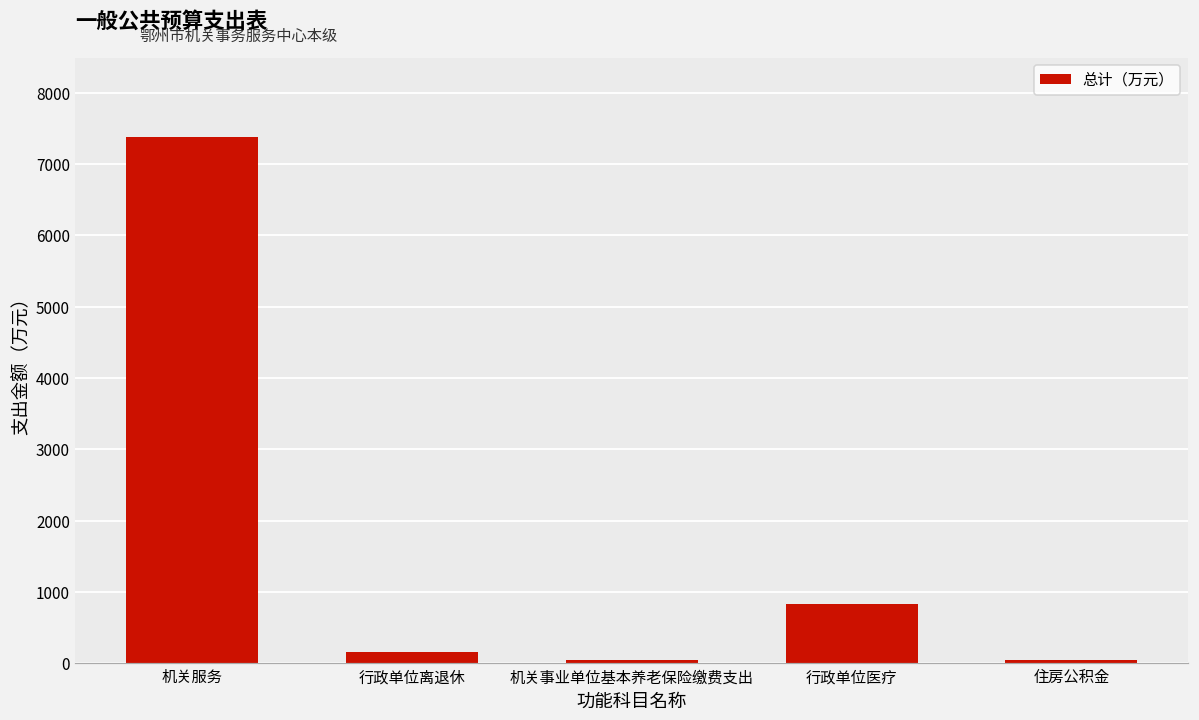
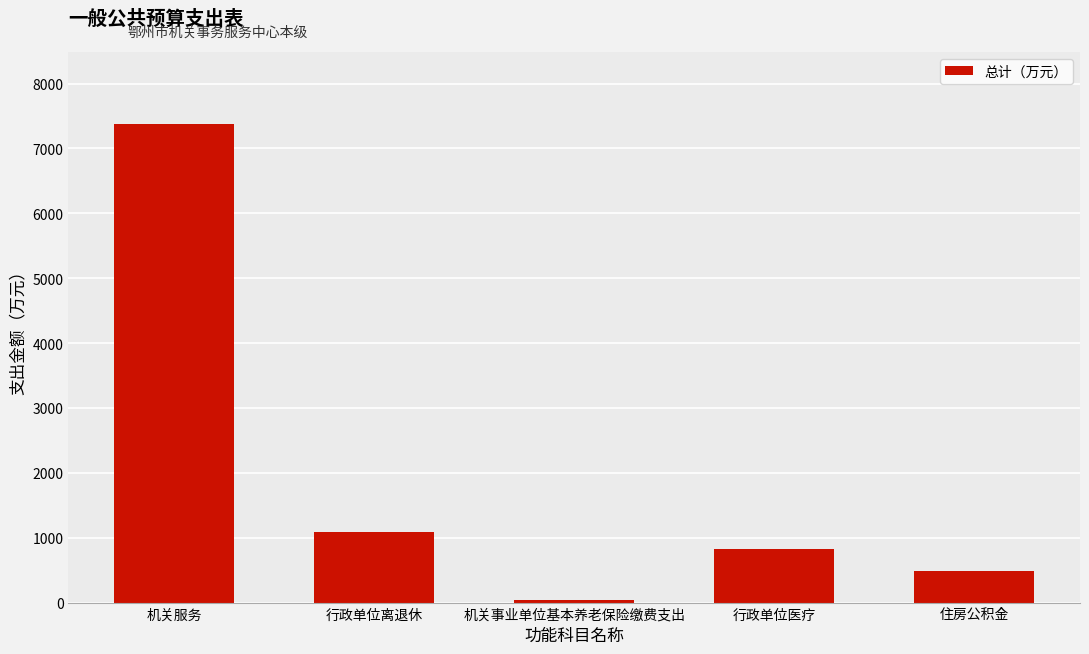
  {
    "机关服务": 7400,
-   "行政单位离退休": 200,
+   "行政单位离退休": 1100,
    "机关事业单位基本养老保险缴费支出": 0,
    "行政单位医疗": 800,
-   "住房公积金": 100
+   "住房公积金": 500
  }
